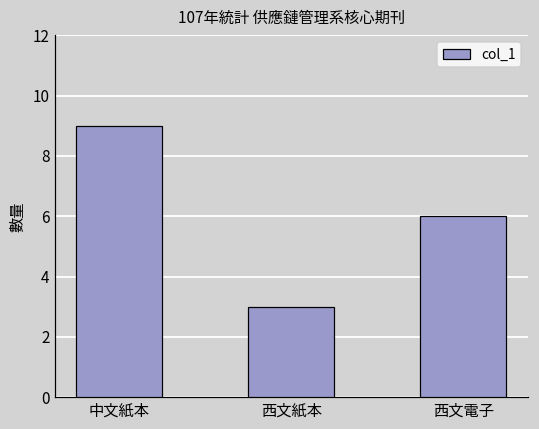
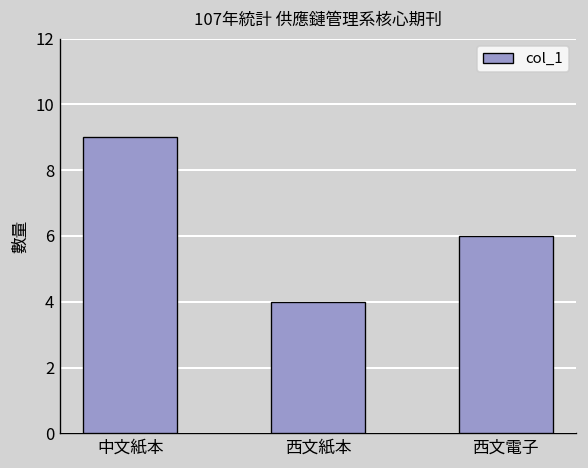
  {
    "中文紙本": 9,
-   "西文紙本": 3,
+   "西文紙本": 4,
    "西文電子": 6
  }
